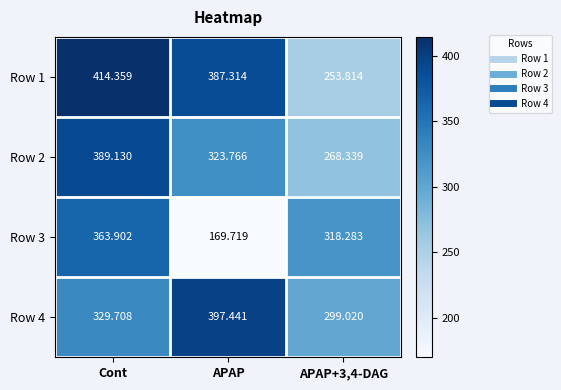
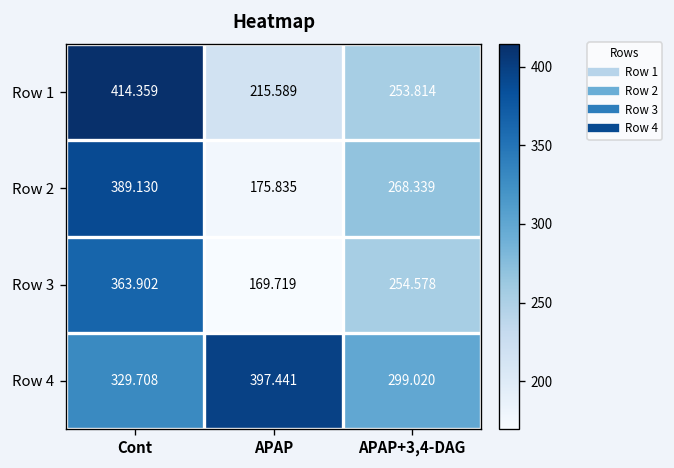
  {
    "Row 1": {
      "Cont": 414.359,
-     "APAP": 387.314,
+     "APAP": 215.589,
      "APAP+3,4-DAG": 253.814
    },
    "Row 2": {
      "Cont": 389.130,
-     "APAP": 323.766,
+     "APAP": 175.835,
      "APAP+3,4-DAG": 268.339
    },
    "Row 3": {
      "Cont": 363.902,
      "APAP": 169.719,
-     "APAP+3,4-DAG": 318.283
+     "APAP+3,4-DAG": 254.578
    },
    "Row 4": {
      "Cont": 329.708,
      "APAP": 397.441,
      "APAP+3,4-DAG": 299.020
    }
  }
